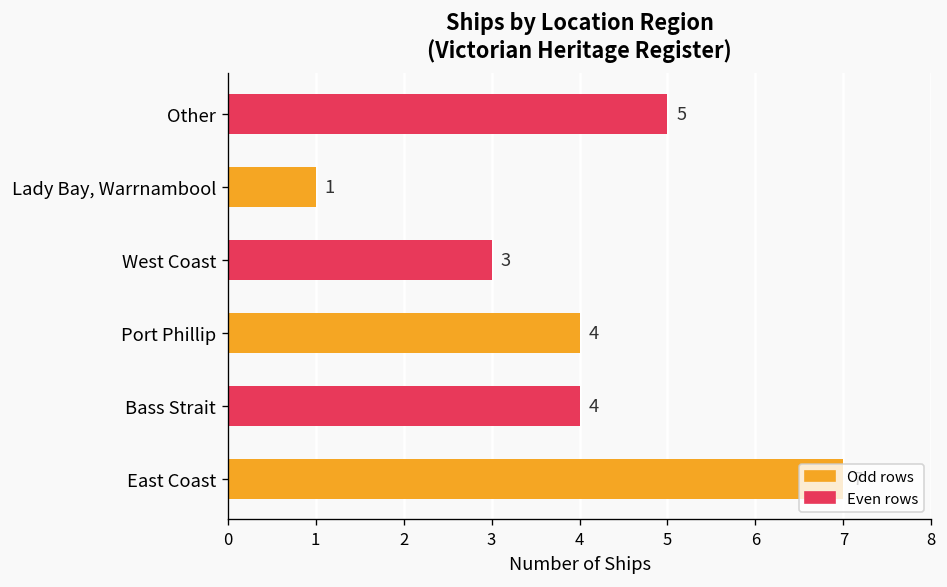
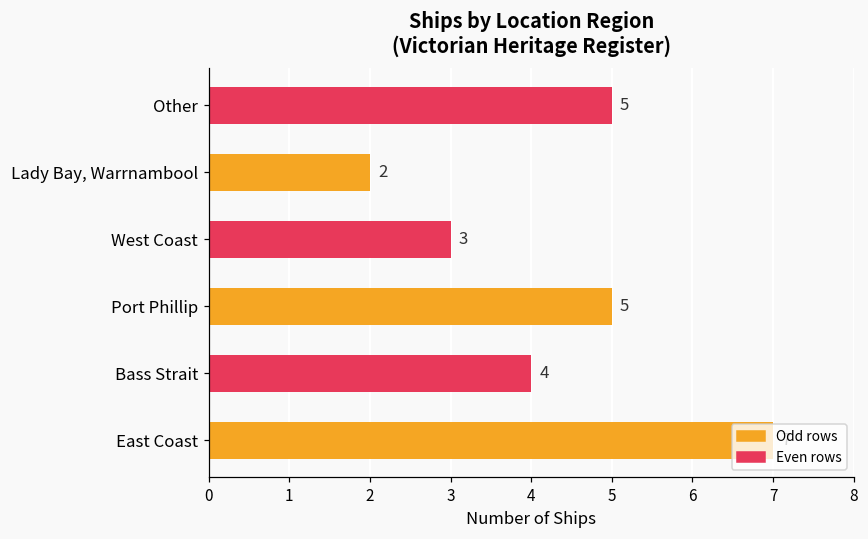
  {
    "Other": 5,
-   "Lady Bay, Warrnambool": 1,
+   "Lady Bay, Warrnambool": 2,
    "West Coast": 3,
-   "Port Phillip": 4,
+   "Port Phillip": 5,
    "Bass Strait": 4
  }
